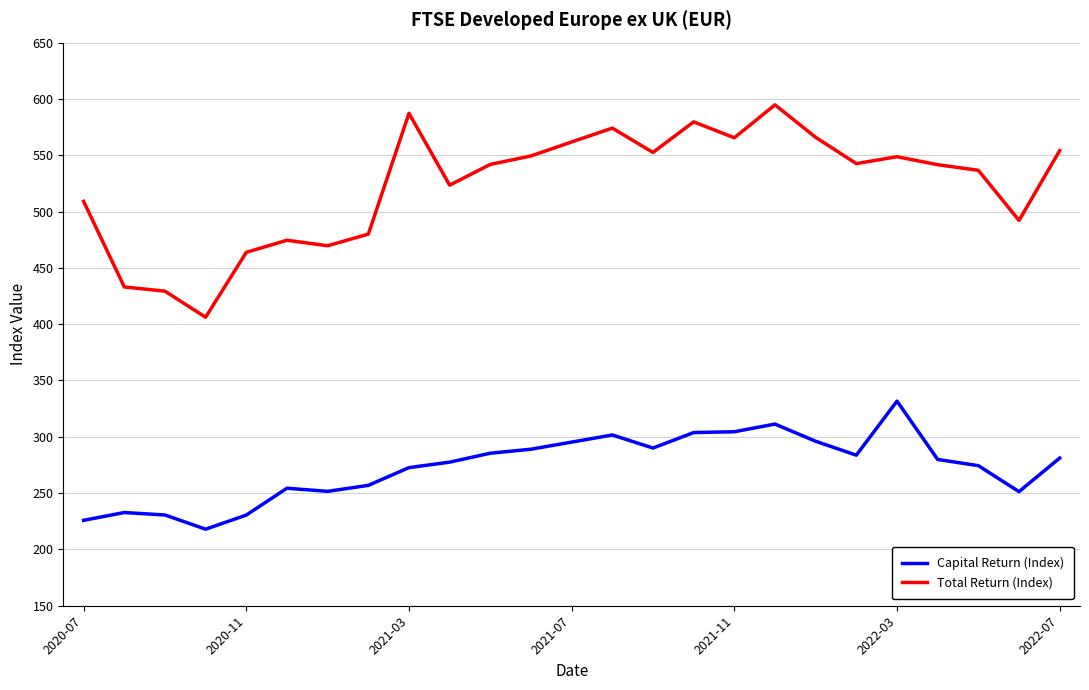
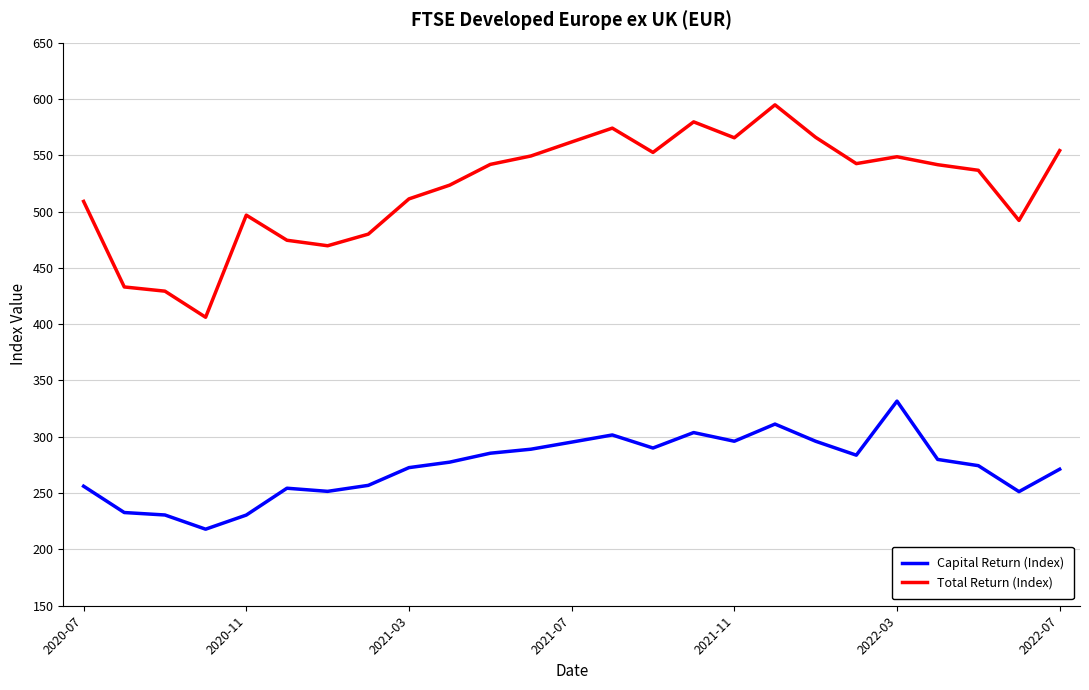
  {
    "Capital Return (Index)": {
-     "2020-07": 226,
+     "2020-07": 256,
      "2020-11": 231,
      "2021-03": 273,
      "2021-07": 295,
-     "2021-11": 304,
+     "2021-11": 296,
      "2022-03": 332,
-     "2022-07": 281
+     "2022-07": 271
    },
    "Total Return (Index)": {
      "2020-07": 509,
-     "2020-11": 464,
-     "2021-03": 587,
+     "2020-11": 497,
+     "2021-03": 511,
      "2021-07": 562,
      "2021-11": 566,
      "2022-03": 549,
      "2022-07": 554
    }
  }
